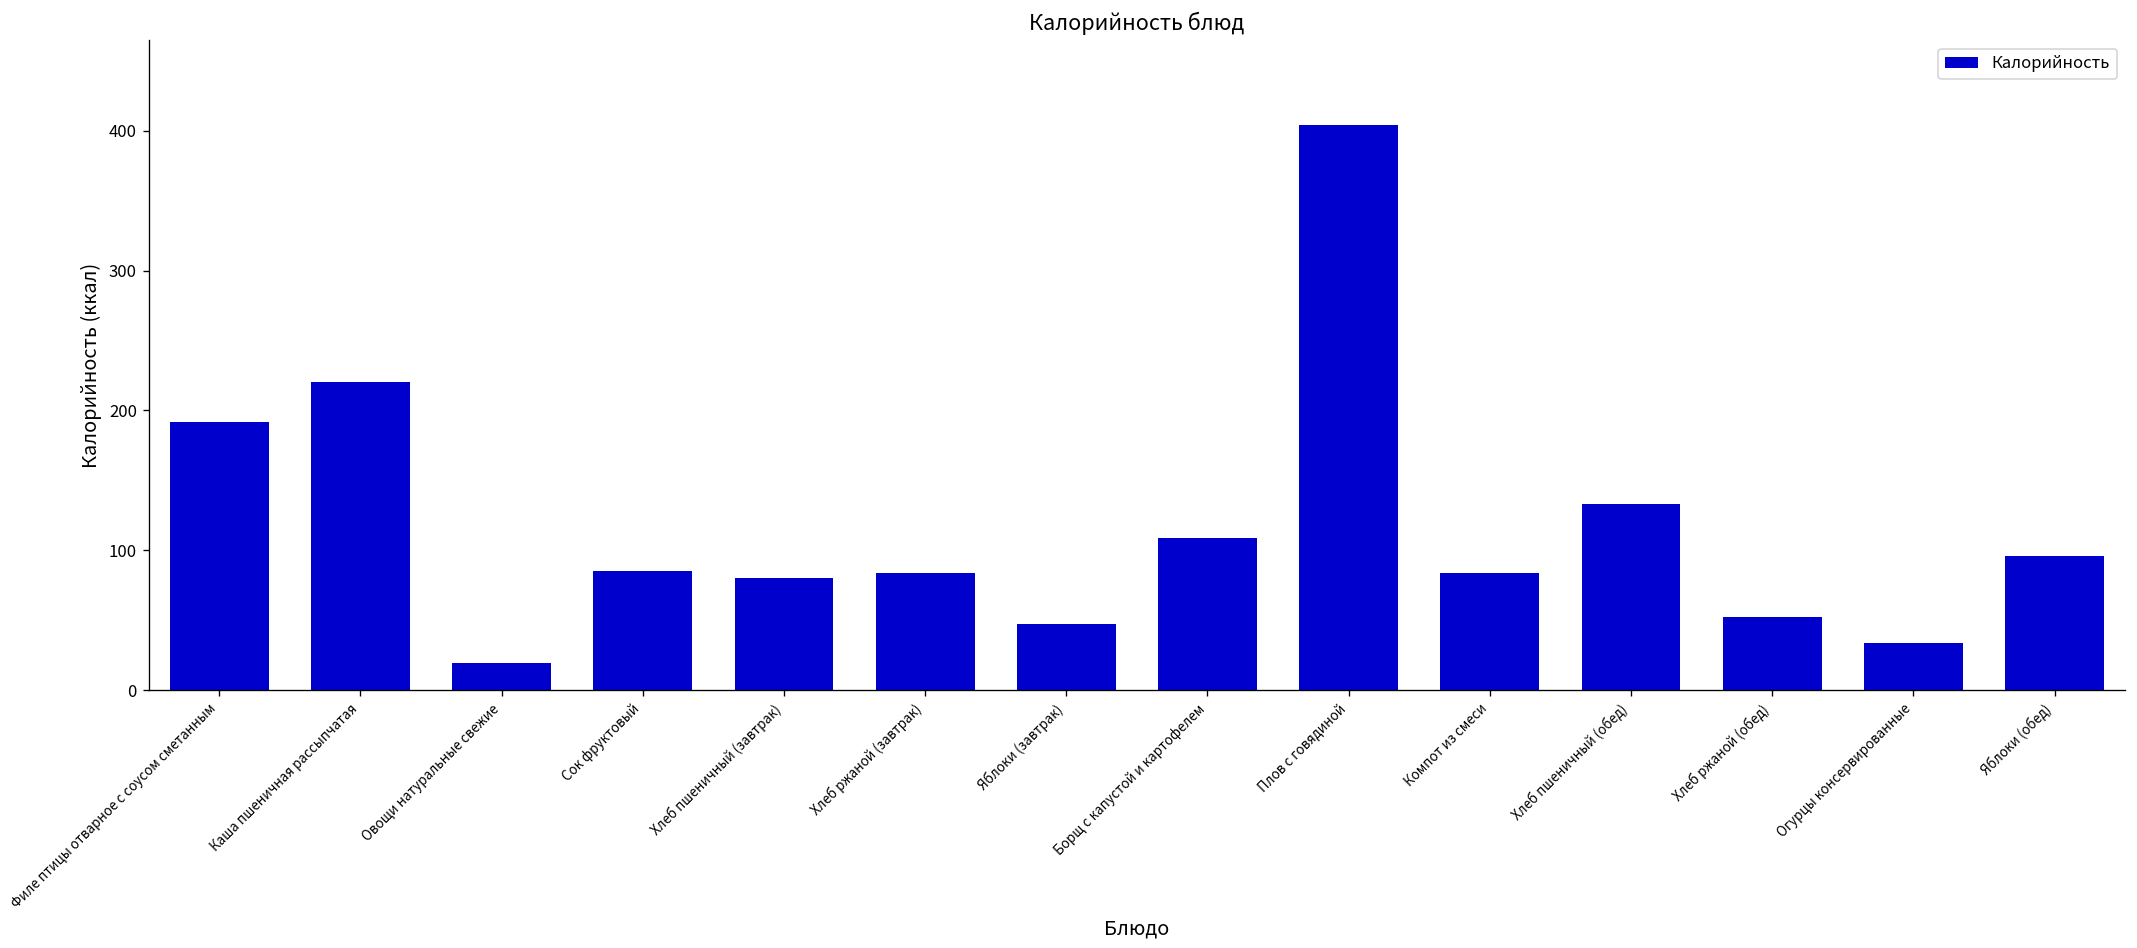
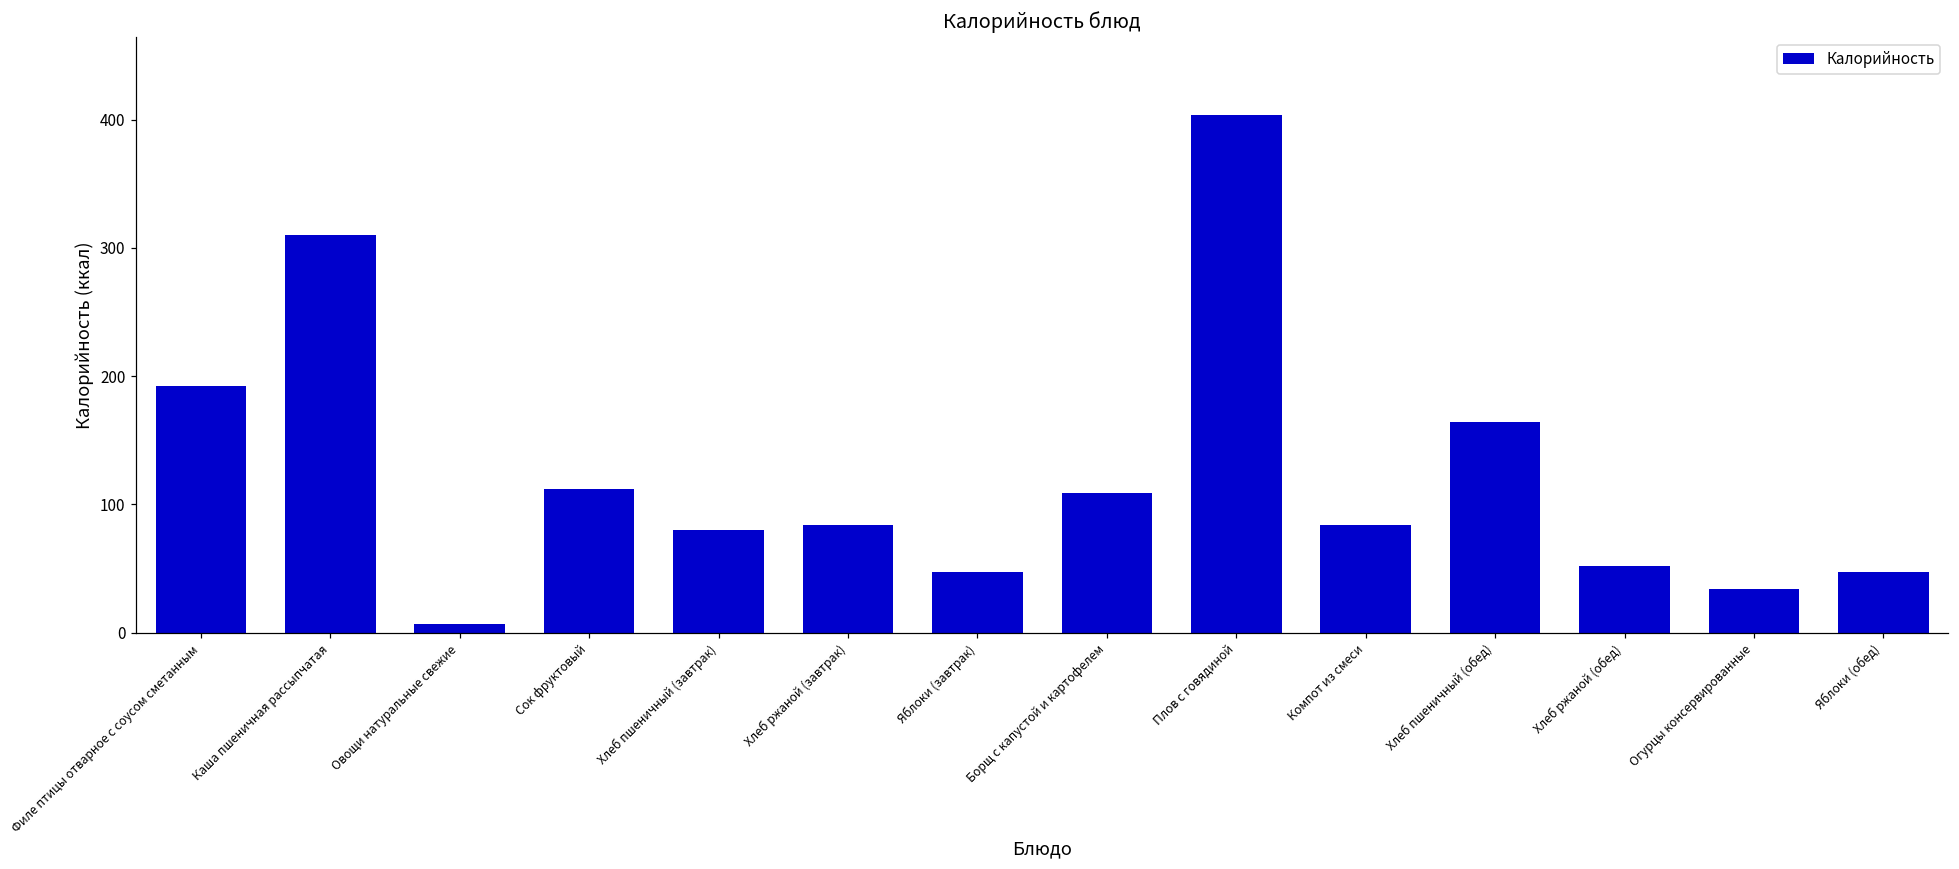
  {
    "Филе птицы отварное с соусом сметанным": 192,
-   "Каша пшеничная рассыпчатая": 220,
-   "Овощи натуральные свежие": 19,
-   "Сок фруктовый": 85,
+   "Каша пшеничная рассыпчатая": 310,
+   "Овощи натуральные свежие": 7,
+   "Сок фруктовый": 112,
    "Хлеб пшеничный (завтрак)": 80,
    "Хлеб ржаной (завтрак)": 84,
    "Яблоки (завтрак)": 47,
    "Борщ с капустой и картофелем": 109,
    "Плов с говядиной": 404,
    "Компот из смеси": 84,
-   "Хлеб пшеничный (обед)": 133,
+   "Хлеб пшеничный (обед)": 164,
    "Хлеб ржаной (обед)": 52,
    "Огурцы консервированные": 34,
-   "Яблоки (обед)": 96
+   "Яблоки (обед)": 47
  }
